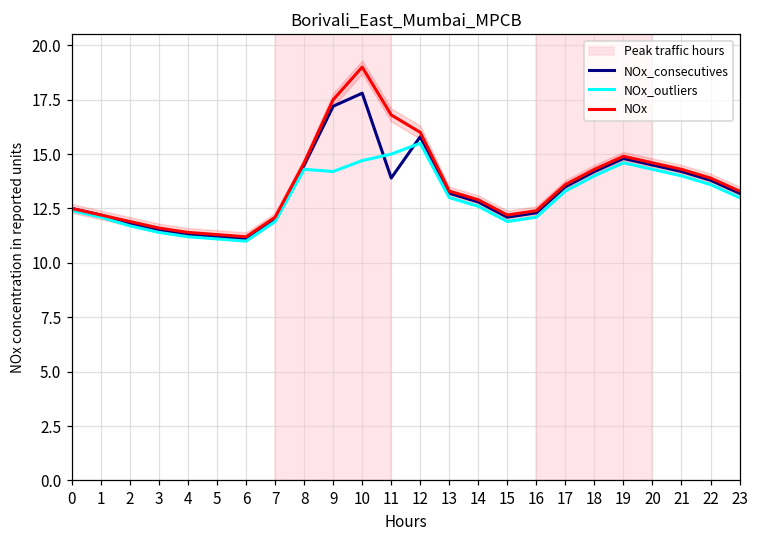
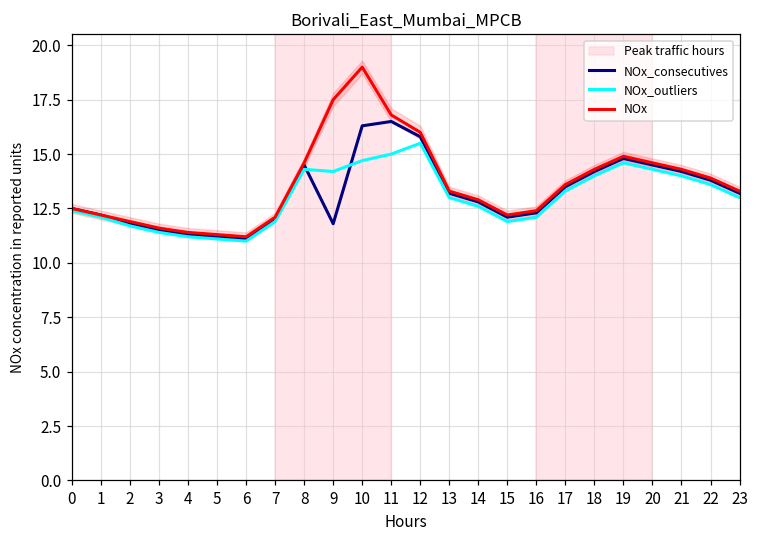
  {
    "NOx_consecutives": {
-     "9": 17.2,
-     "10": 17.8,
-     "11": 13.9,
+     "9": 11.8,
+     "10": 16.3,
+     "11": 16.5,
      "12": 15.8
    },
    "NOx_outliers": {
      "8": 14.3,
      "9": 14.2,
      "10": 14.7,
      "11": 15.0,
      "12": 15.5,
      "13": 13.0,
      "14": 12.6,
      "15": 11.9,
      "16": 12.1,
      "17": 13.3,
      "18": 14.0,
      "19": 14.6,
      "20": 14.3,
      "21": 14.0,
      "22": 13.6,
      "23": 13.0
    }
  }
